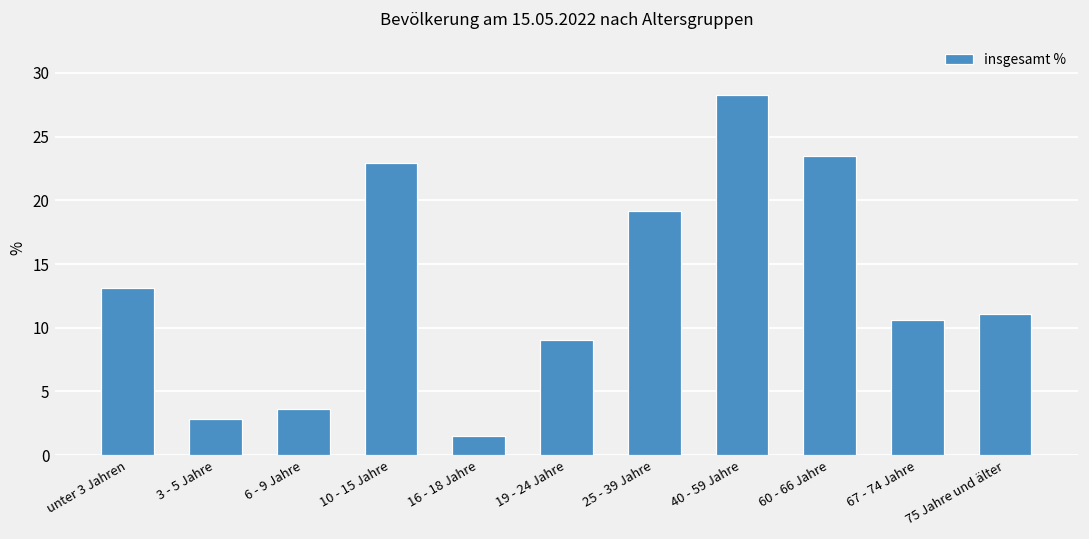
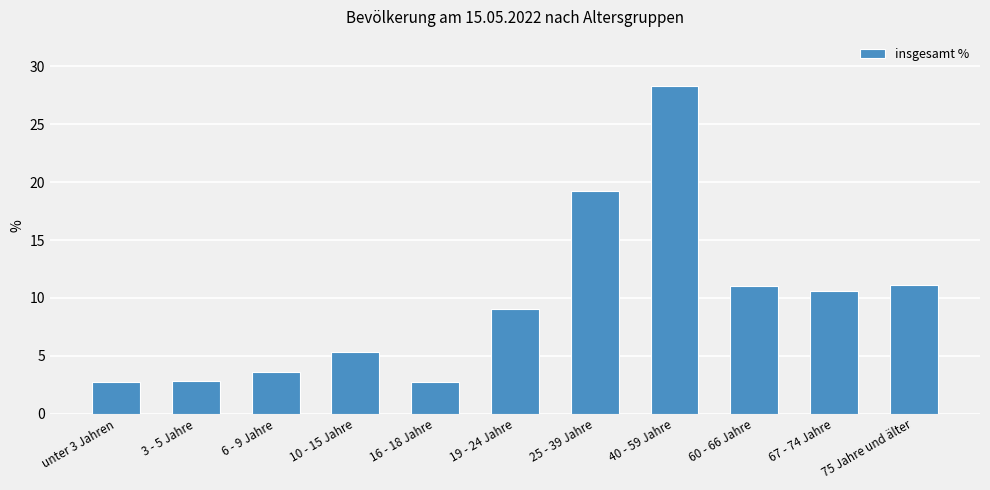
  {
-   "unter 3 Jahren": 13.1,
+   "unter 3 Jahren": 2.7,
    "3 - 5 Jahre": 2.8,
    "6 - 9 Jahre": 3.6,
-   "10 - 15 Jahre": 22.9,
-   "16 - 18 Jahre": 1.5,
+   "10 - 15 Jahre": 5.3,
+   "16 - 18 Jahre": 2.7,
    "19 - 24 Jahre": 9.0,
    "25 - 39 Jahre": 19.2,
    "40 - 59 Jahre": 28.3,
-   "60 - 66 Jahre": 23.5,
+   "60 - 66 Jahre": 11.0,
    "67 - 74 Jahre": 10.6,
    "75 Jahre und älter": 11.1
  }
